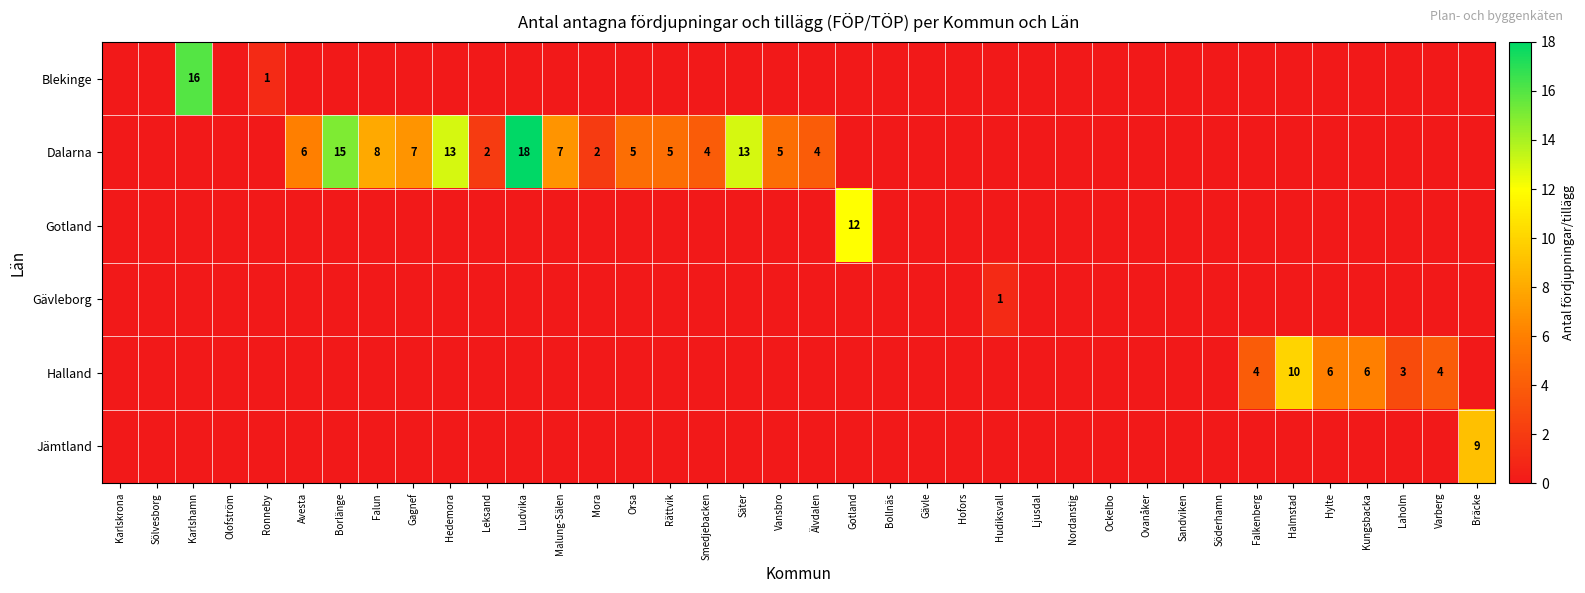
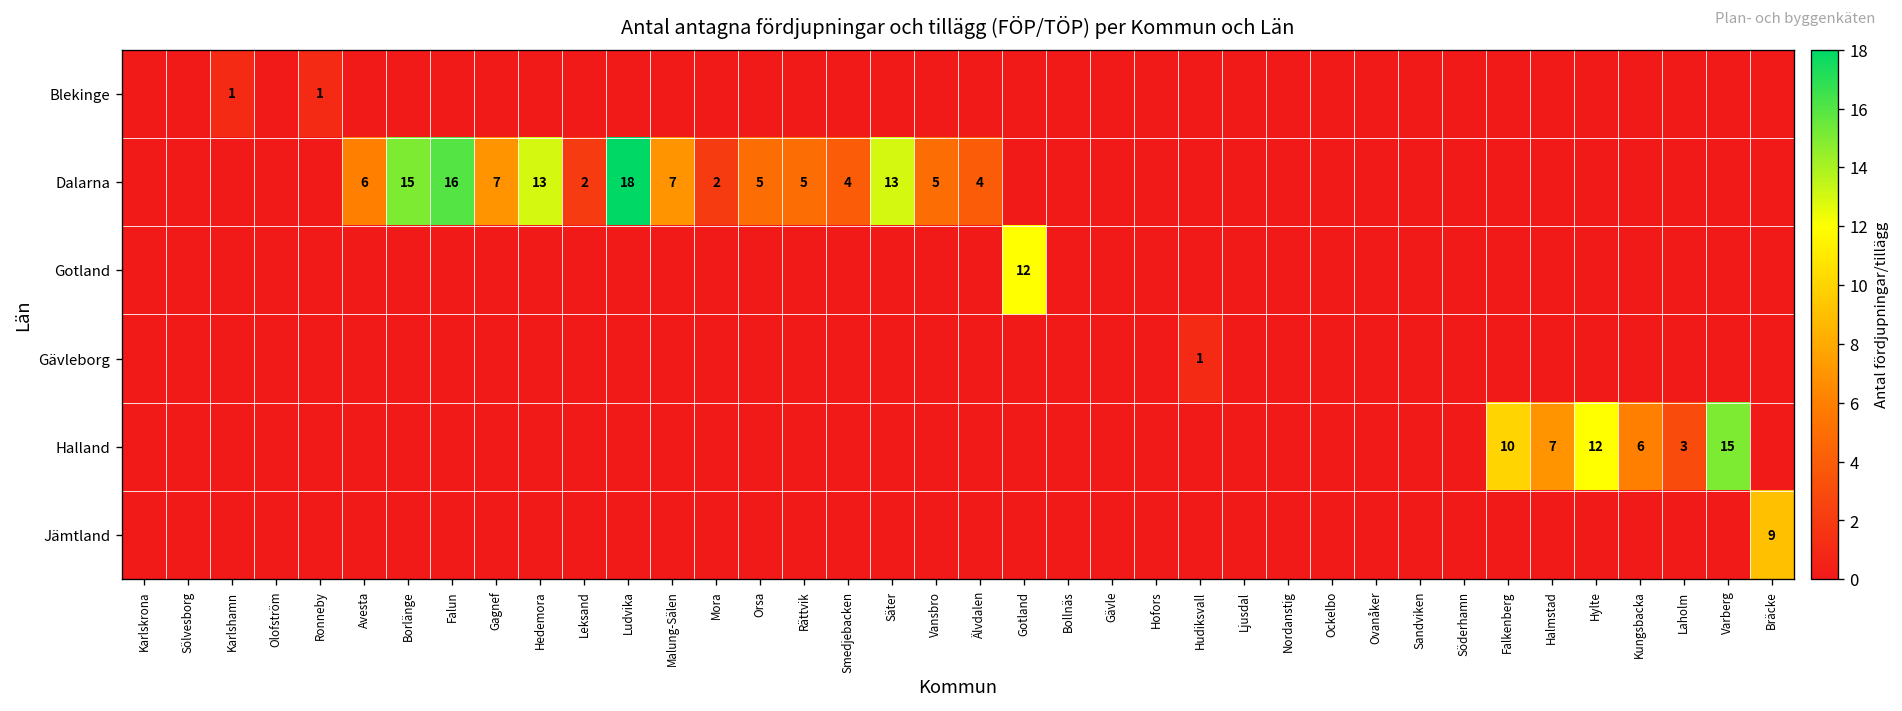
  {
    "Blekinge": {
-     "Karlshamn": 16,
+     "Karlshamn": 1,
      "Ronneby": 1
    },
    "Dalarna": {
      "Avesta": 6,
      "Borlänge": 15,
-     "Falun": 8,
+     "Falun": 16,
      "Gagnef": 7,
      "Hedemora": 13,
      "Leksand": 2,
      "Ludvika": 18,
      "Malung-Sälen": 7,
      "Mora": 2,
      "Orsa": 5,
      "Rättvik": 5,
      "Smedjebacken": 4,
      "Säter": 13,
      "Vansbro": 5,
      "Älvdalen": 4
    },
    "Gotland": {
      "Gotland": 12
    },
    "Gävleborg": {
      "Hudiksvall": 1
    },
    "Halland": {
-     "Falkenberg": 4,
-     "Halmstad": 10,
-     "Hylte": 6,
+     "Falkenberg": 10,
+     "Halmstad": 7,
+     "Hylte": 12,
      "Kungsbacka": 6,
      "Laholm": 3,
-     "Varberg": 4
+     "Varberg": 15
    },
    "Jämtland": {
      "Bräcke": 9
    }
  }
